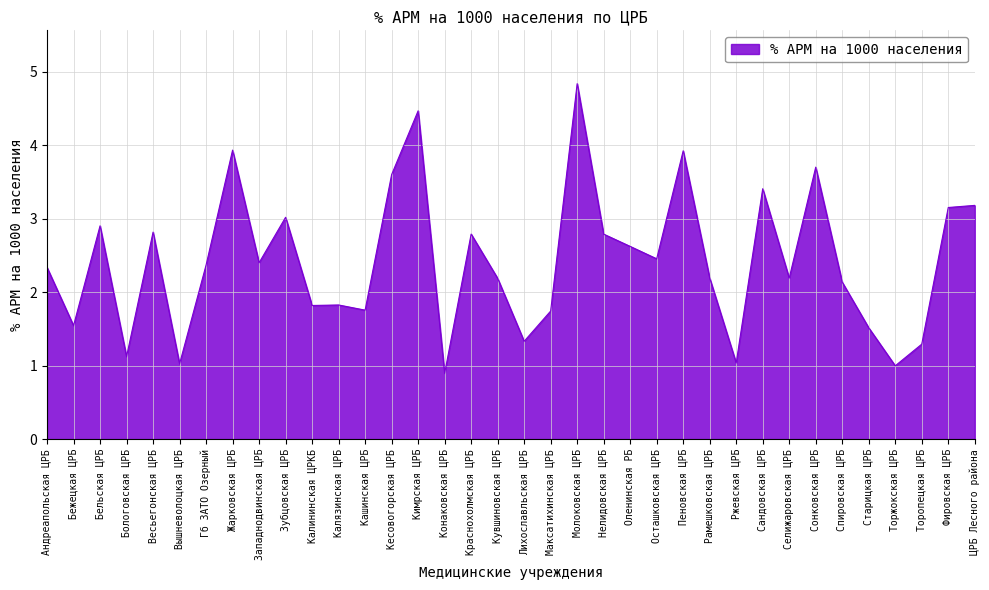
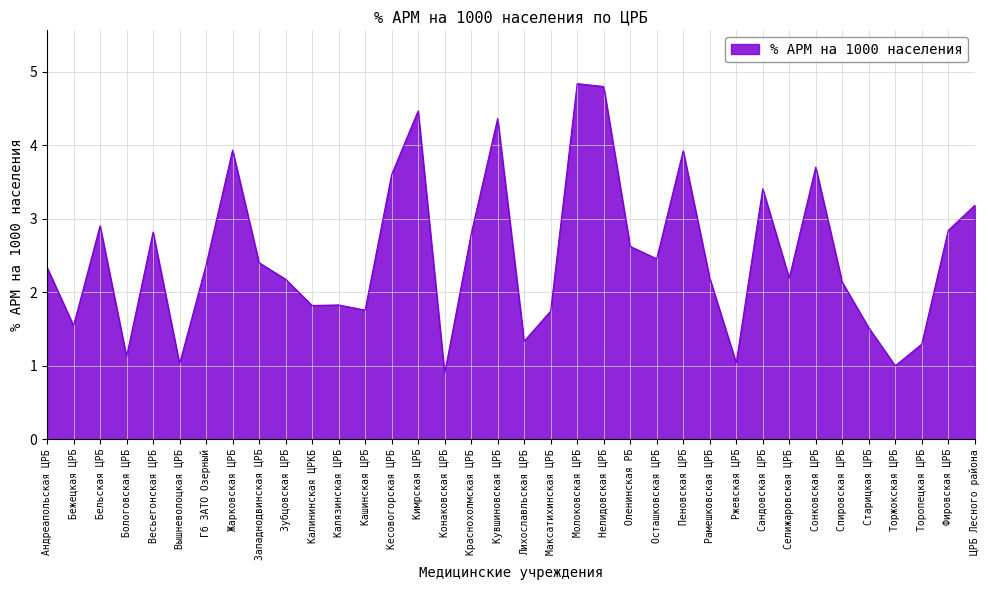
  {
    "Андреапольская ЦРБ": 2.3,
    "Бежецкая ЦРБ": 1.5,
    "Бельская ЦРБ": 2.9,
    "Бологовская ЦРБ": 1.1,
    "Весьегонская ЦРБ": 2.8,
    "Вышневолоцкая ЦРБ": 1.0,
    "Гб ЗАТО Озерный": 2.4,
    "Жарковская ЦРБ": 3.9,
    "Западнодвинская ЦРБ": 2.4,
-   "Зубцовская ЦРБ": 3.0,
+   "Зубцовская ЦРБ": 2.2,
    "Калининская ЦРКБ": 1.8,
    "Калязинская ЦРБ": 1.8,
    "Кашинская ЦРБ": 1.8,
    "Кесовогорская ЦРБ": 3.6,
    "Кимрская ЦРБ": 4.5,
    "Конаковская ЦРБ": 0.9,
    "Краснохолмская ЦРБ": 2.8,
-   "Кувшиновская ЦРБ": 2.2,
+   "Кувшиновская ЦРБ": 4.4,
    "Лихославльская ЦРБ": 1.3,
    "Максатихинская ЦРБ": 1.7,
    "Молоковская ЦРБ": 4.8,
-   "Нелидовская ЦРБ": 2.8,
+   "Нелидовская ЦРБ": 4.8,
    "Оленинская РБ": 2.6,
    "Осташковская ЦРБ": 2.5,
    "Пеновская ЦРБ": 3.9,
    "Рамешковская ЦРБ": 2.2,
    "Ржевская ЦРБ": 1.0,
    "Сандовская ЦРБ": 3.4,
    "Селижаровская ЦРБ": 2.2,
    "Сонковская ЦРБ": 3.7,
    "Спировская ЦРБ": 2.1,
    "Старицкая ЦРБ": 1.5,
    "Торжокская ЦРБ": 1.0,
    "Торопецкая ЦРБ": 1.3,
-   "Фировская ЦРБ": 3.2,
+   "Фировская ЦРБ": 2.8,
    "ЦРБ Лесного района": 3.2
  }
